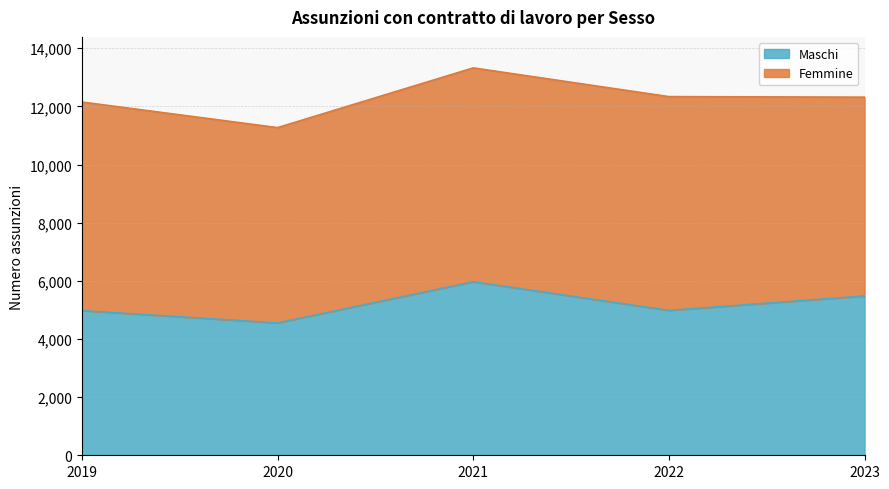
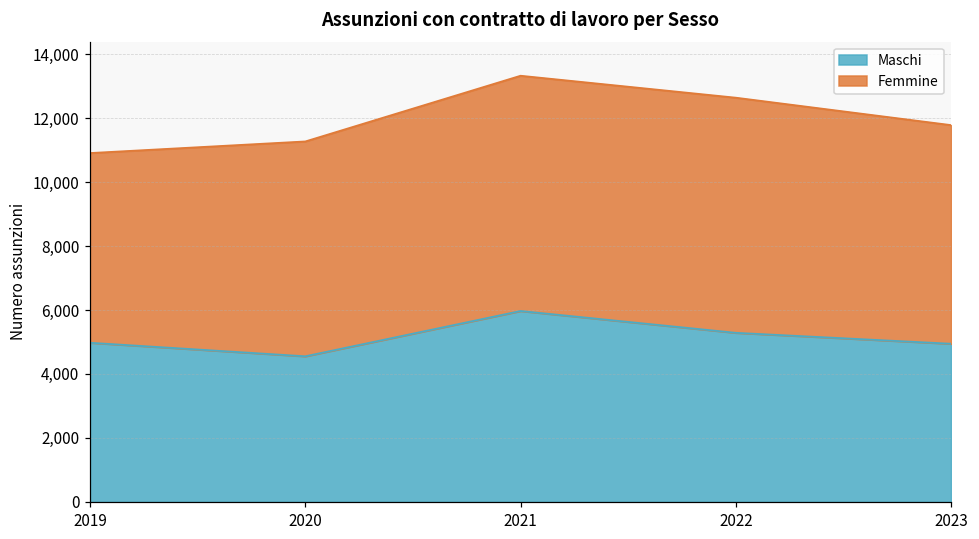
  {
    "Maschi": {
      "2019": "5,000",
      "2020": "4,600",
      "2021": "6,000",
-     "2022": "5,000",
-     "2023": "5,500"
+     "2022": "5,300",
+     "2023": "4,900"
    },
    "Femmine": {
-     "2019": "7,200",
+     "2019": "5,900",
      "2020": "6,700",
      "2021": "7,400",
      "2022": "7,400",
      "2023": "6,800"
    }
  }
